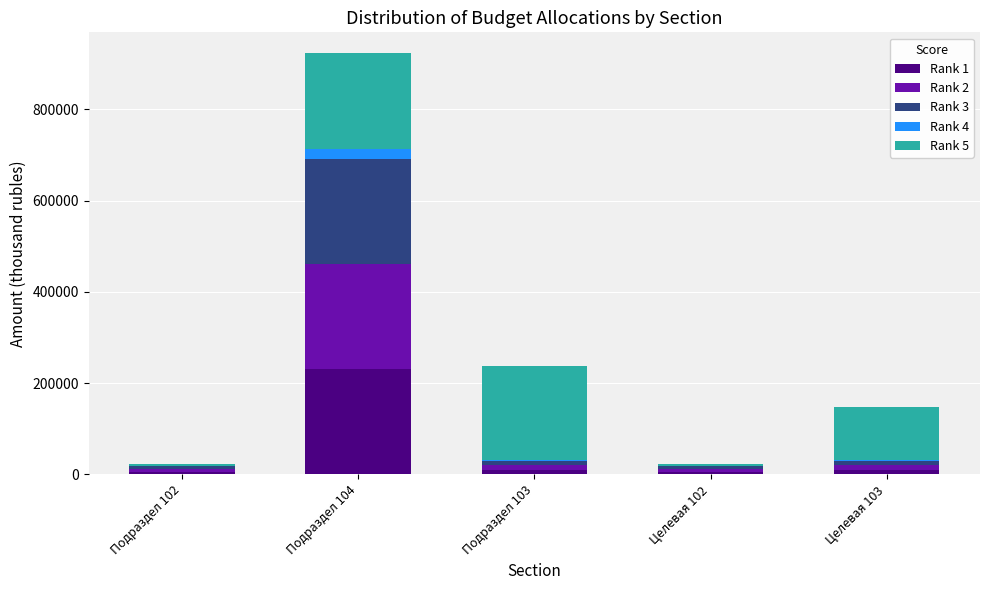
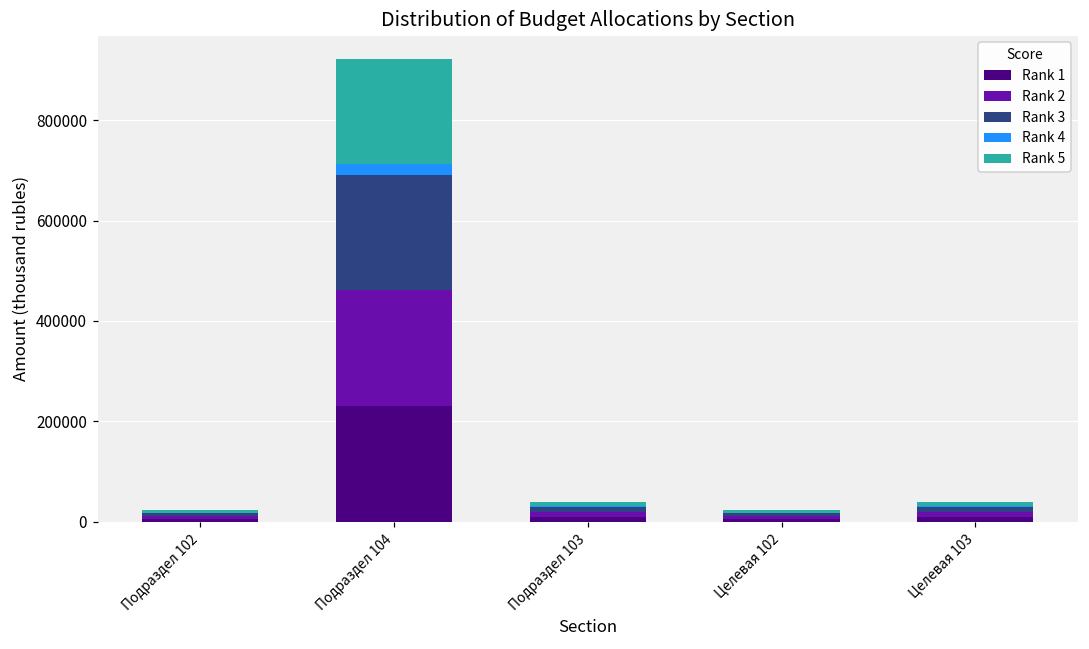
  {
    "Rank 3": {
      "Подраздел 102": 10000,
      "Подраздел 104": 230000,
      "Подраздел 103": 10000,
      "Целевая 102": 10000,
      "Целевая 103": 10000
    },
    "Rank 4": {
      "Подраздел 104": 20000
    },
    "Rank 5": {
      "Подраздел 104": 210000,
-     "Подраздел 103": 210000,
-     "Целевая 103": 120000
+     "Подраздел 103": 10000,
+     "Целевая 103": 10000
    }
  }
